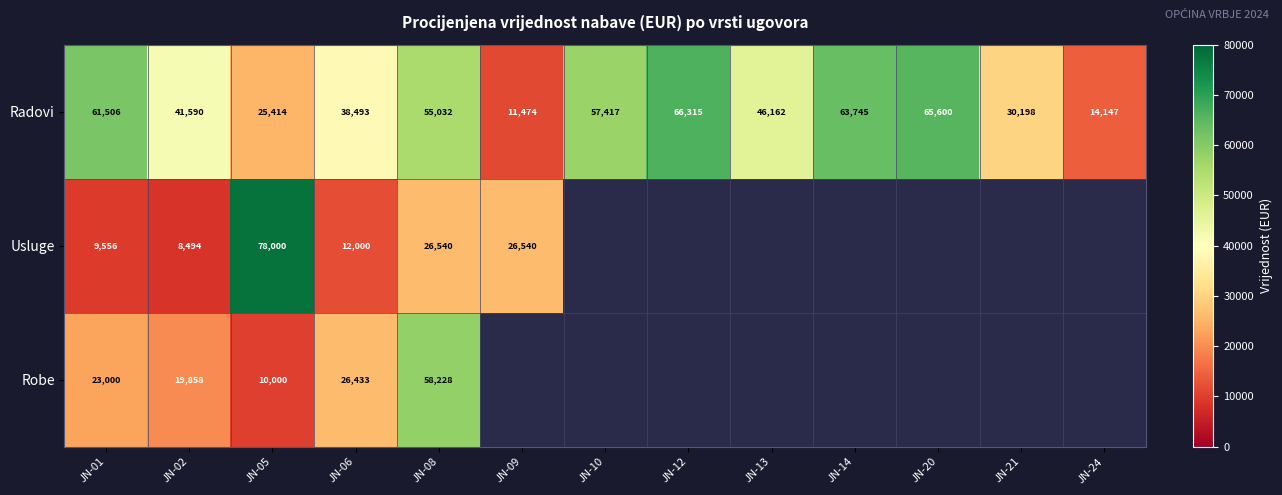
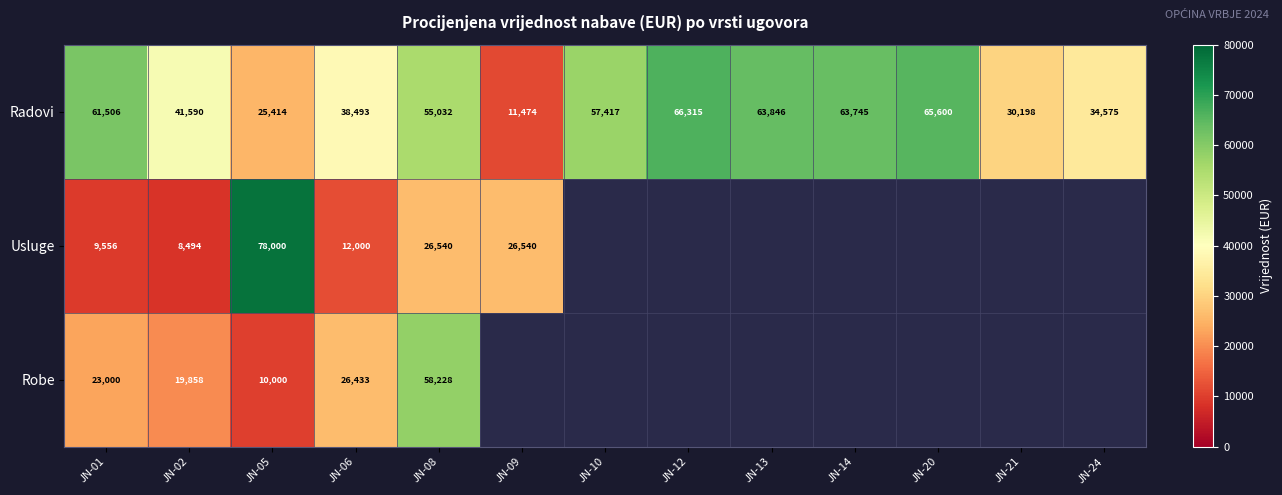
  {
    "Radovi": {
      "JN-01": "61,506",
      "JN-02": "41,590",
      "JN-05": "25,414",
      "JN-06": "38,493",
      "JN-08": "55,032",
      "JN-09": "11,474",
      "JN-10": "57,417",
      "JN-12": "66,315",
-     "JN-13": "46,162",
+     "JN-13": "63,846",
      "JN-14": "63,745",
      "JN-20": "65,600",
      "JN-21": "30,198",
-     "JN-24": "14,147"
+     "JN-24": "34,575"
    },
    "Usluge": {
      "JN-01": "9,556",
      "JN-02": "8,494",
      "JN-05": "78,000",
      "JN-06": "12,000",
      "JN-08": "26,540",
      "JN-09": "26,540"
    },
    "Robe": {
      "JN-01": "23,000",
      "JN-02": "19,858",
      "JN-05": "10,000",
      "JN-06": "26,433",
      "JN-08": "58,228"
    }
  }
